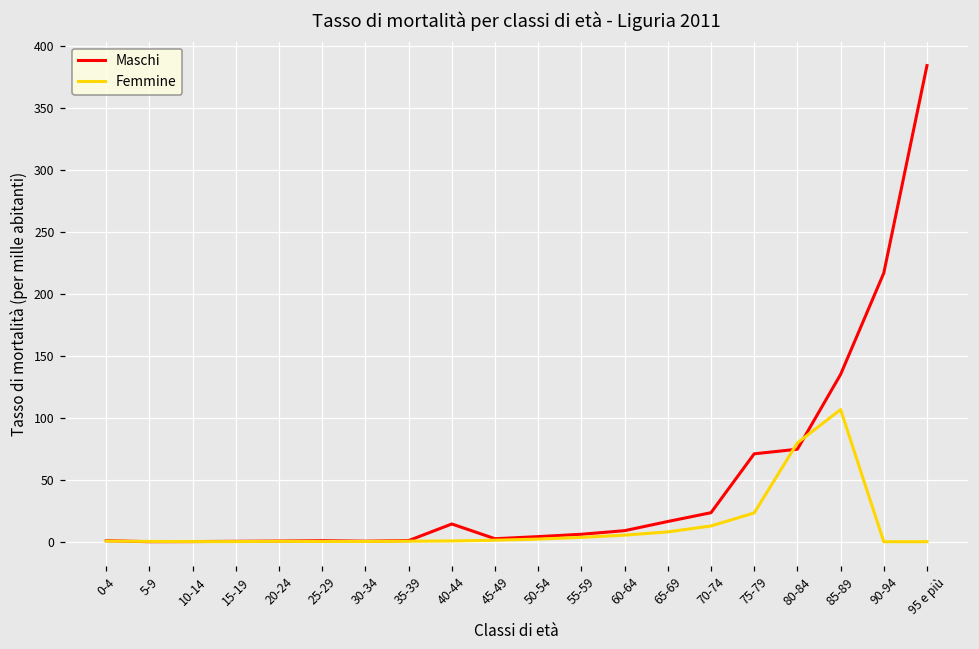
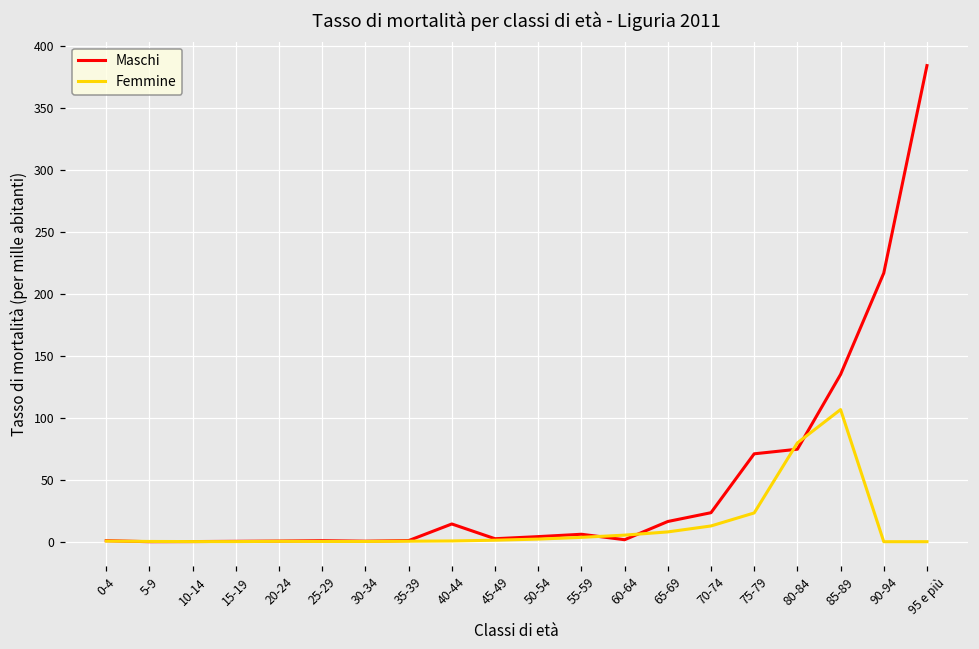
  {
    "Maschi": {
      "40-44": 14,
      "55-59": 6,
-     "60-64": 9,
+     "60-64": 2,
      "65-69": 16,
      "70-74": 23,
      "75-79": 71,
      "80-84": 75,
      "85-89": 135,
      "90-94": 217,
      "95 e più": 384
    },
    "Femmine": {
      "40-44": 1,
      "55-59": 4,
      "60-64": 5,
      "65-69": 8,
      "70-74": 13,
      "75-79": 23,
      "80-84": 80,
      "85-89": 107,
      "90-94": 0,
      "95 e più": 0
    }
  }
